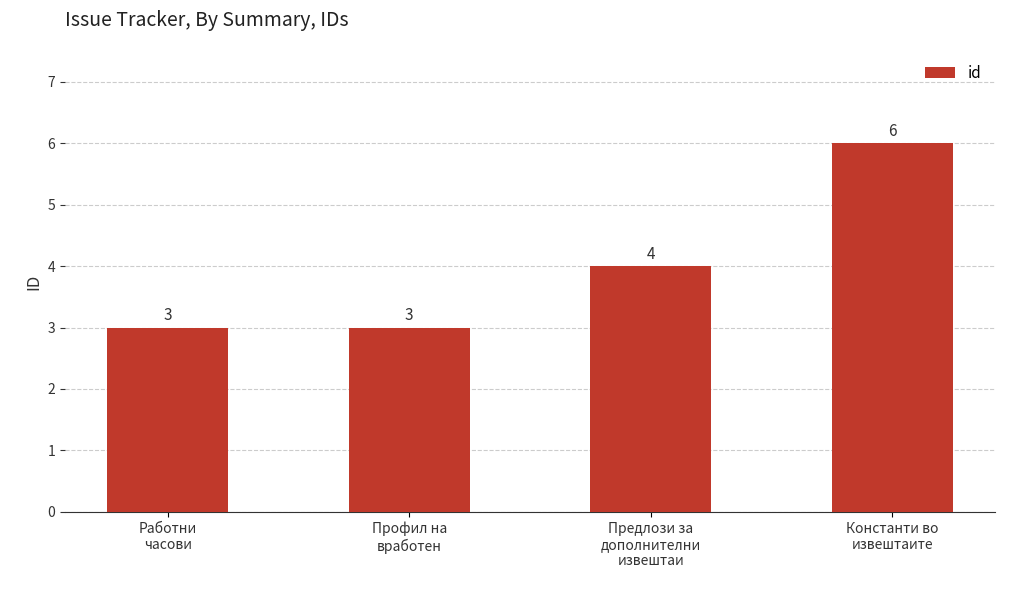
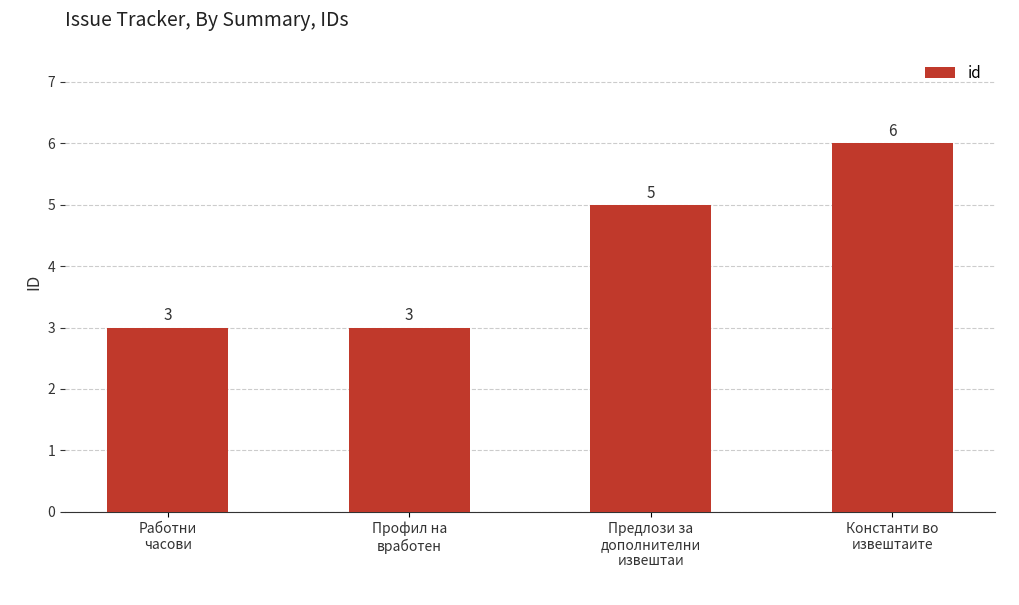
  {
    "Работни часови": 3,
    "Профил на вработен": 3,
-   "Предлози за дополнителни извештаи": 4,
+   "Предлози за дополнителни извештаи": 5,
    "Константи во извештаите": 6
  }
